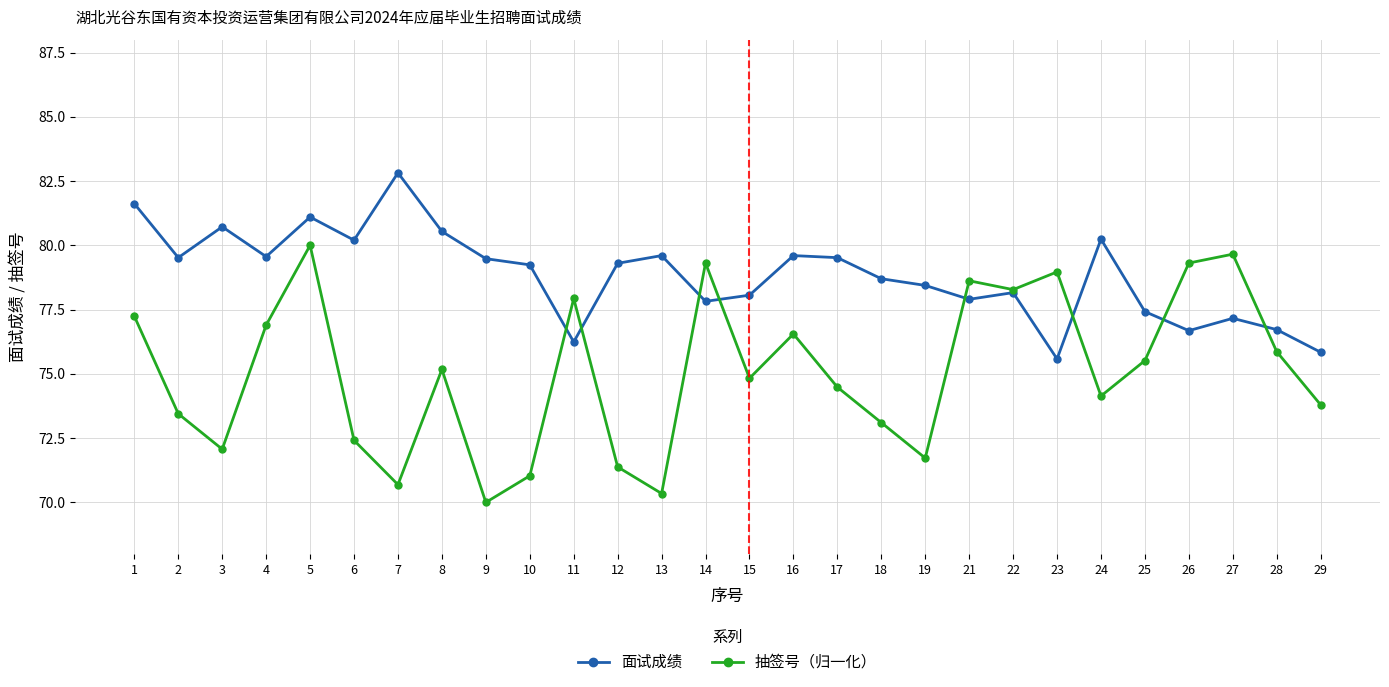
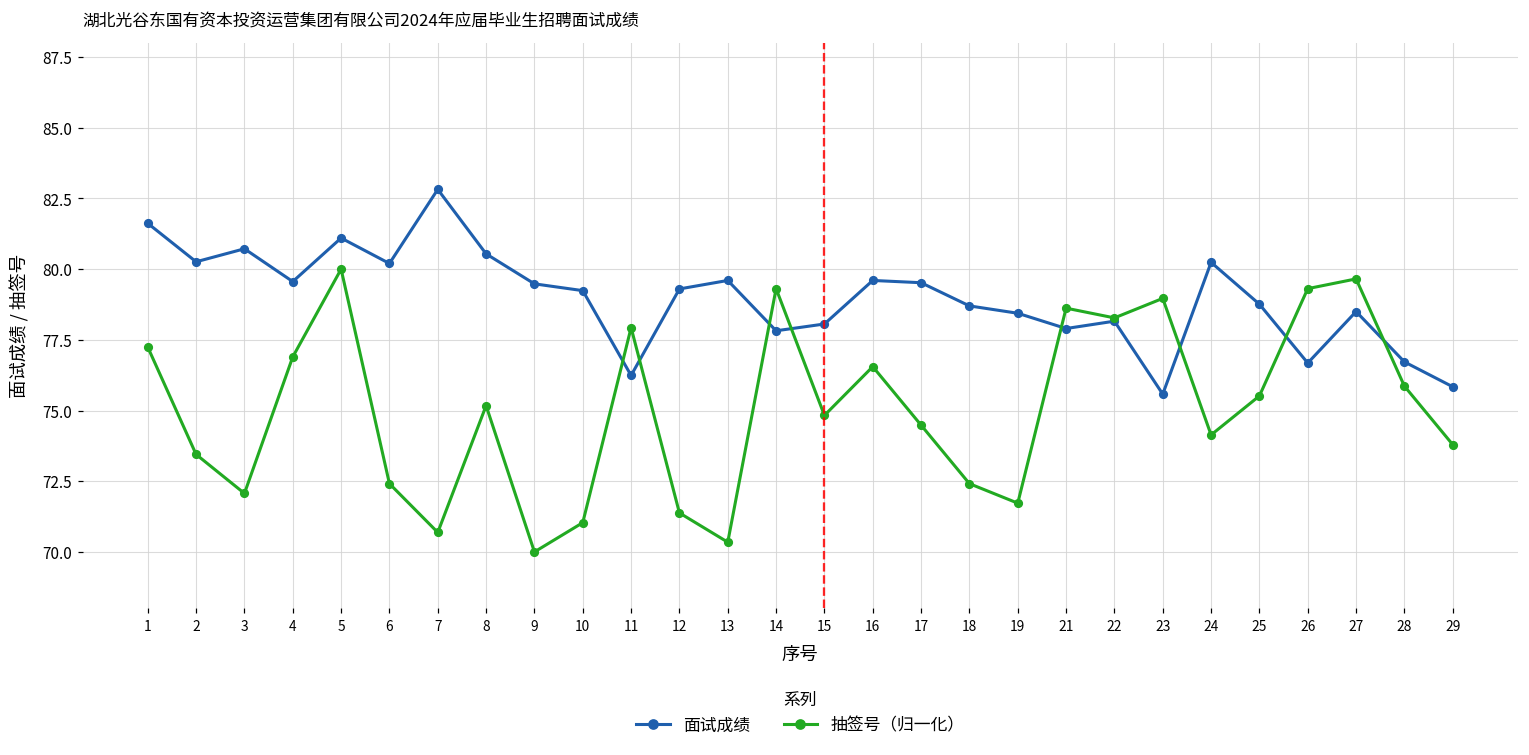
  {
    "面试成绩": {
      "1": 81.6,
-     "2": 79.5,
+     "2": 80.3,
      "3": 80.7,
      "4": 79.6,
      "5": 81.1,
      "6": 80.2,
      "7": 82.8,
      "8": 80.5,
      "9": 79.5,
      "10": 79.2,
      "11": 76.2,
      "12": 79.3,
      "13": 79.6,
      "14": 77.8,
      "15": 78.1,
      "16": 79.6,
      "17": 79.5,
      "18": 78.7,
      "19": 78.4,
      "21": 77.9,
      "22": 78.2,
      "23": 75.6,
      "24": 80.2,
-     "25": 77.4,
+     "25": 78.8,
      "26": 76.7,
-     "27": 77.2,
+     "27": 78.5,
      "28": 76.7,
      "29": 75.8
    },
    "抽签号（归一化）": {
      "1": 77.2,
      "2": 73.4,
      "3": 72.1,
      "4": 76.9,
      "5": 80.0,
      "6": 72.4,
      "7": 70.7,
      "8": 75.2,
      "9": 70.0,
      "10": 71.0,
      "11": 77.9,
      "12": 71.4,
      "13": 70.3,
      "14": 79.3,
      "15": 74.8,
      "16": 76.6,
      "17": 74.5,
-     "18": 73.1,
+     "18": 72.4,
      "19": 71.7,
      "21": 78.6,
      "22": 78.3,
      "23": 79.0,
      "24": 74.1,
      "25": 75.5,
      "26": 79.3,
      "27": 79.7,
      "28": 75.9,
      "29": 73.8
    }
  }
